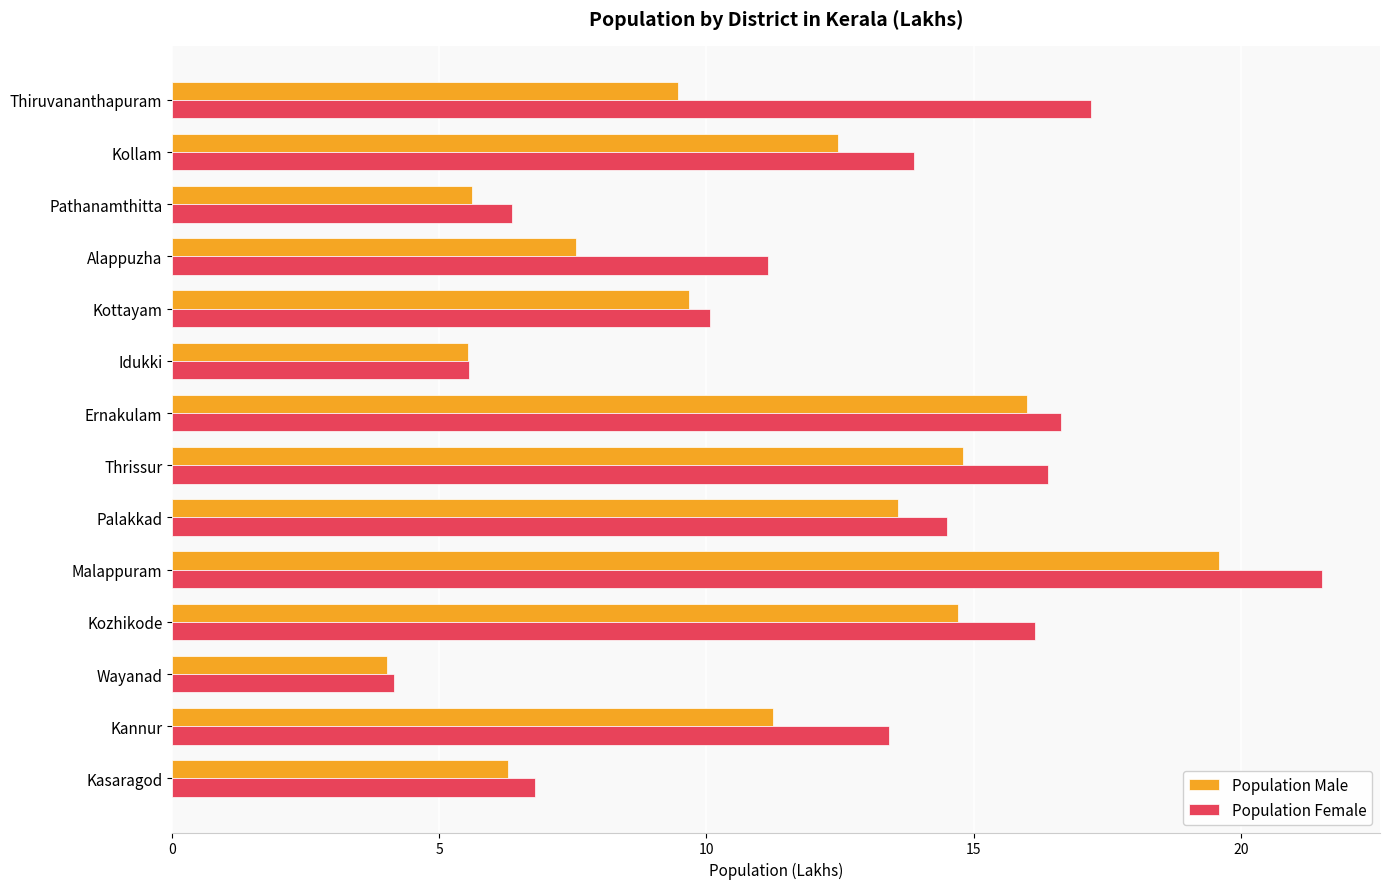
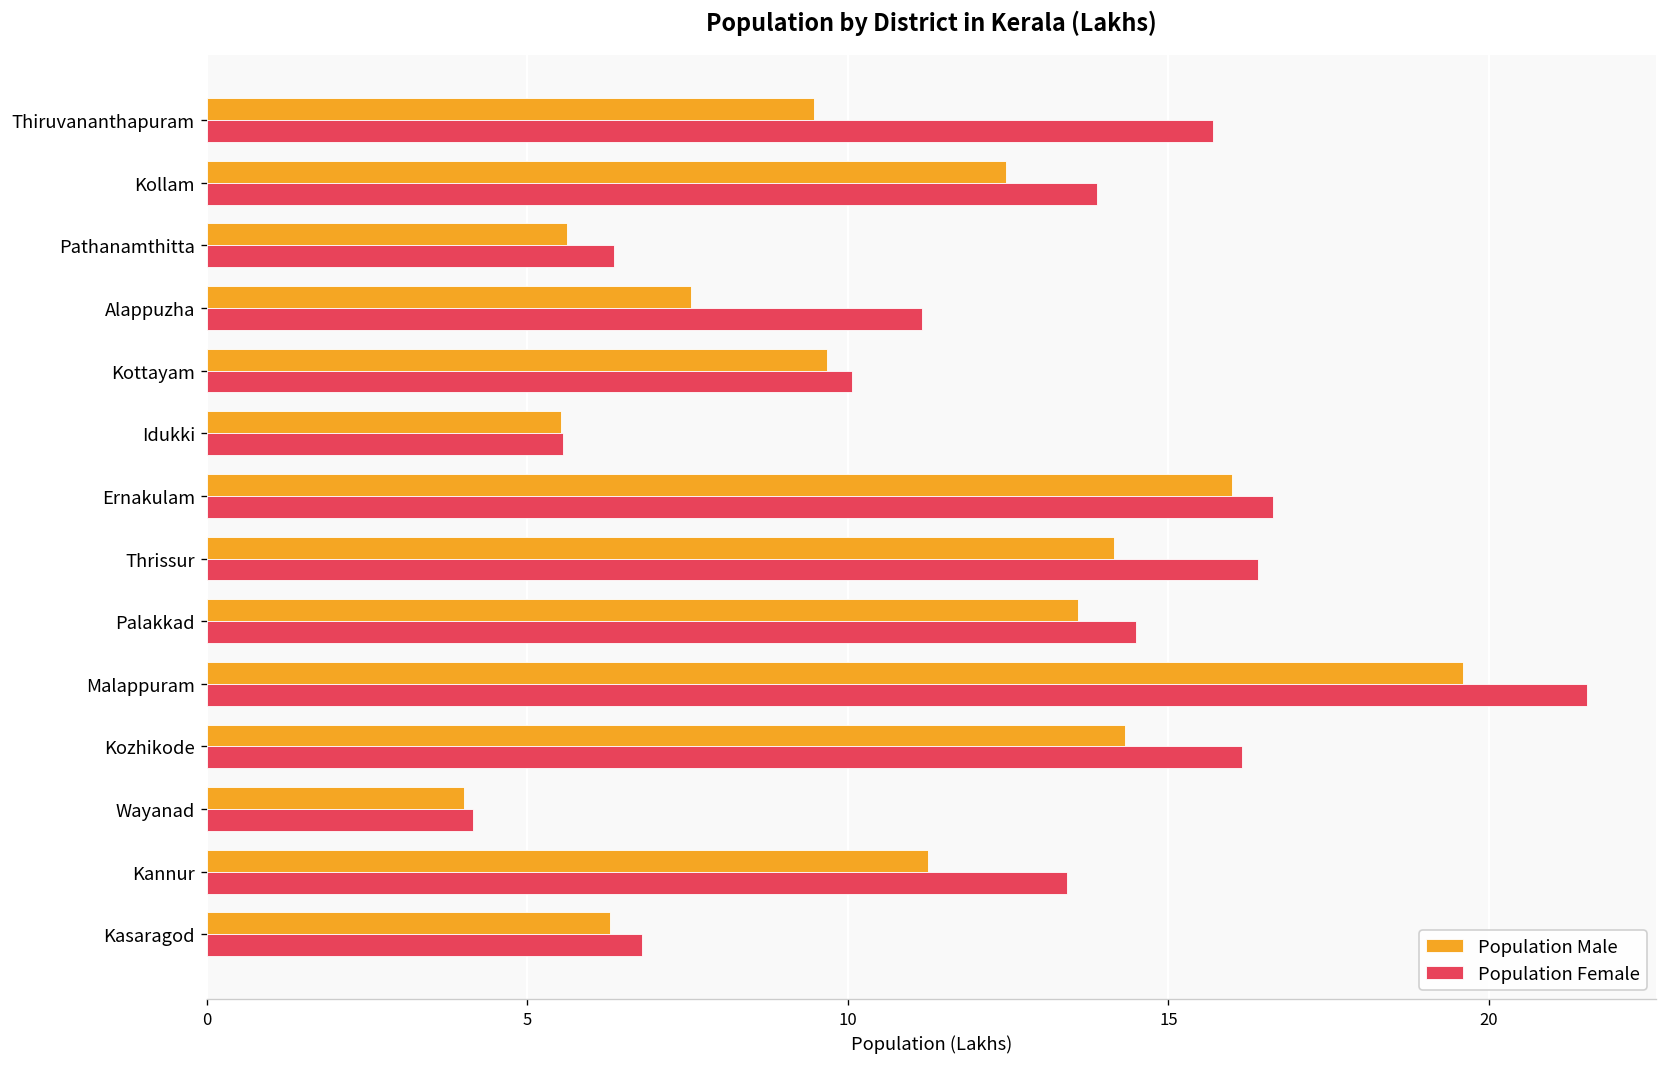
  {
    "Population Male": {
      "Thiruvananthapuram": 9.5,
      "Kollam": 12.5,
      "Pathanamthitta": 5.6,
      "Alappuzha": 7.6,
      "Kottayam": 9.7,
      "Idukki": 5.5,
      "Ernakulam": 16.0,
-     "Thrissur": 14.8,
+     "Thrissur": 14.2,
      "Palakkad": 13.6,
      "Malappuram": 19.6,
-     "Kozhikode": 14.7,
+     "Kozhikode": 14.3,
      "Wayanad": 4.0,
      "Kannur": 11.3,
      "Kasaragod": 6.3
    },
    "Population Female": {
-     "Thiruvananthapuram": 17.2,
+     "Thiruvananthapuram": 15.7,
      "Kollam": 13.9,
      "Pathanamthitta": 6.4,
      "Alappuzha": 11.2,
      "Kottayam": 10.1,
      "Idukki": 5.6,
      "Ernakulam": 16.6,
      "Thrissur": 16.4,
      "Palakkad": 14.5,
      "Malappuram": 21.5,
      "Kozhikode": 16.2,
      "Wayanad": 4.2,
      "Kannur": 13.4,
      "Kasaragod": 6.8
    }
  }
